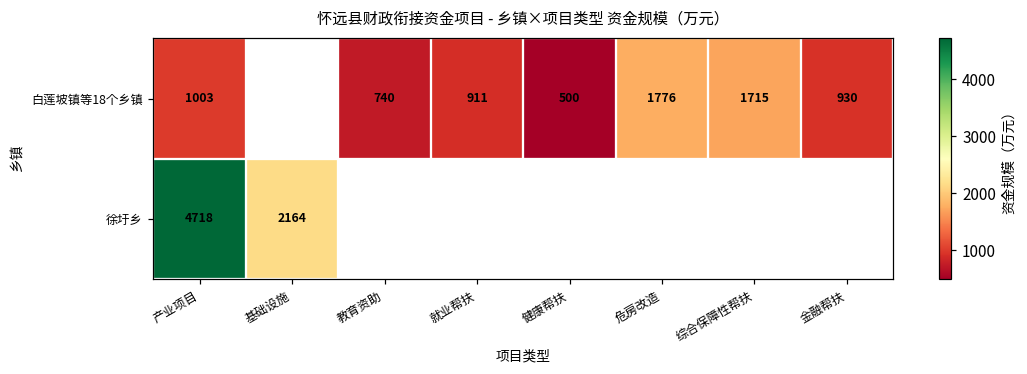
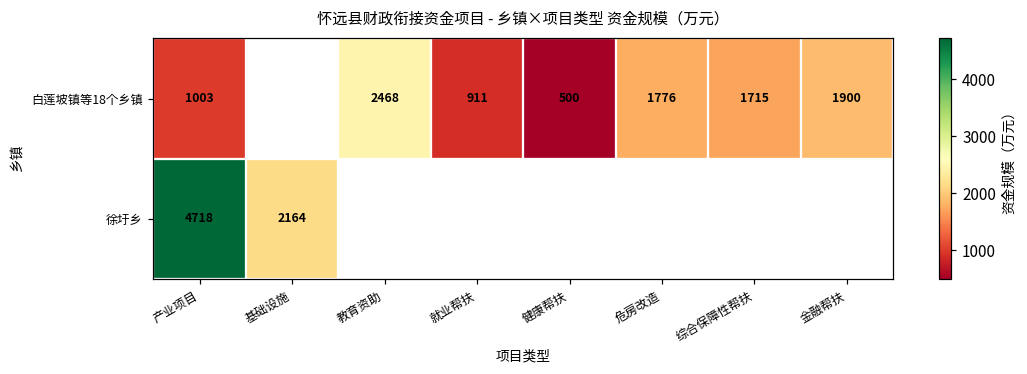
  {
    "白莲坡镇等18个乡镇": {
      "产业项目": 1003,
-     "教育资助": 740,
+     "教育资助": 2468,
      "就业帮扶": 911,
      "健康帮扶": 500,
      "危房改造": 1776,
      "综合保障性帮扶": 1715,
-     "金融帮扶": 930
+     "金融帮扶": 1900
    },
    "徐圩乡": {
      "产业项目": 4718,
      "基础设施": 2164
    }
  }
